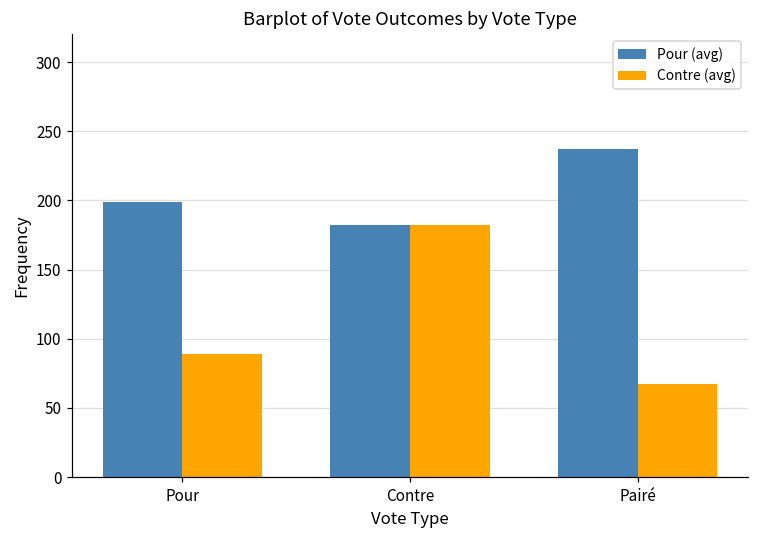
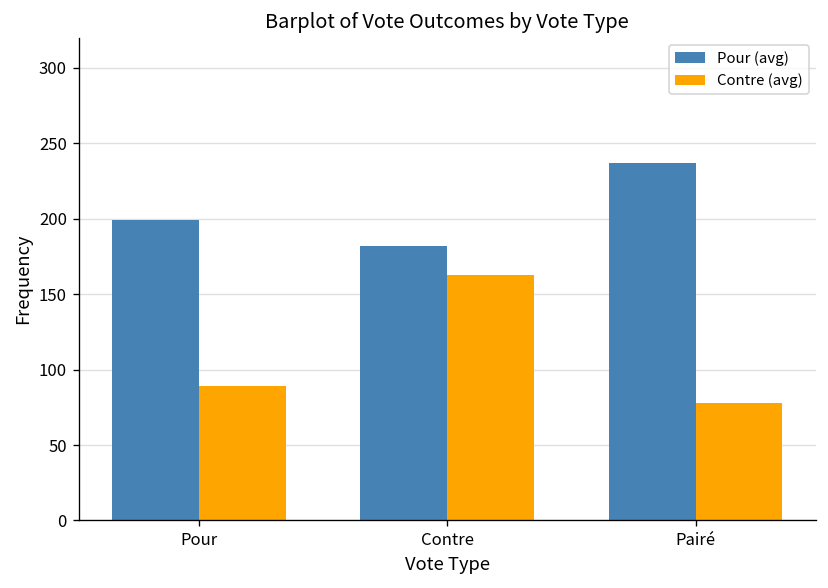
  {
    "Pour (avg)": {
      "Pour": 199,
      "Contre": 182,
      "Pairé": 237
    },
    "Contre (avg)": {
      "Pour": 89,
-     "Contre": 182,
-     "Pairé": 67
+     "Contre": 163,
+     "Pairé": 78
    }
  }
